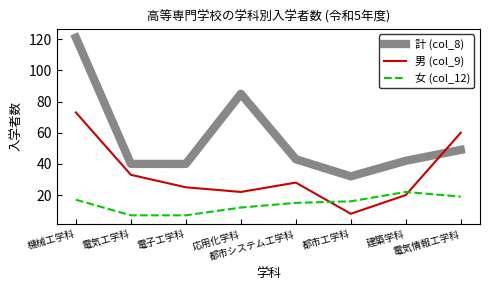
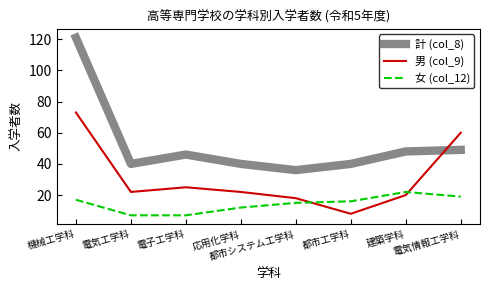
  {
    "計 (col_8)": {
      "機械工学科": 121,
      "電気工学科": 40,
-     "電子工学科": 40,
-     "応用化学科": 85,
-     "都市システム工学科": 43,
-     "都市工学科": 32,
-     "建築学科": 42,
+     "電子工学科": 46,
+     "応用化学科": 40,
+     "都市システム工学科": 36,
+     "都市工学科": 40,
+     "建築学科": 48,
      "電気情報工学科": 49
    },
    "男 (col_9)": {
      "機械工学科": 73,
-     "電気工学科": 33,
+     "電気工学科": 22,
      "電子工学科": 25,
      "応用化学科": 22,
-     "都市システム工学科": 28,
+     "都市システム工学科": 18,
      "都市工学科": 8,
      "建築学科": 20,
      "電気情報工学科": 60
    },
    "女 (col_12)": {
      "機械工学科": 17,
      "電気工学科": 7,
      "電子工学科": 7,
      "応用化学科": 12,
      "都市システム工学科": 15,
      "都市工学科": 16,
      "建築学科": 22,
      "電気情報工学科": 19
    }
  }
